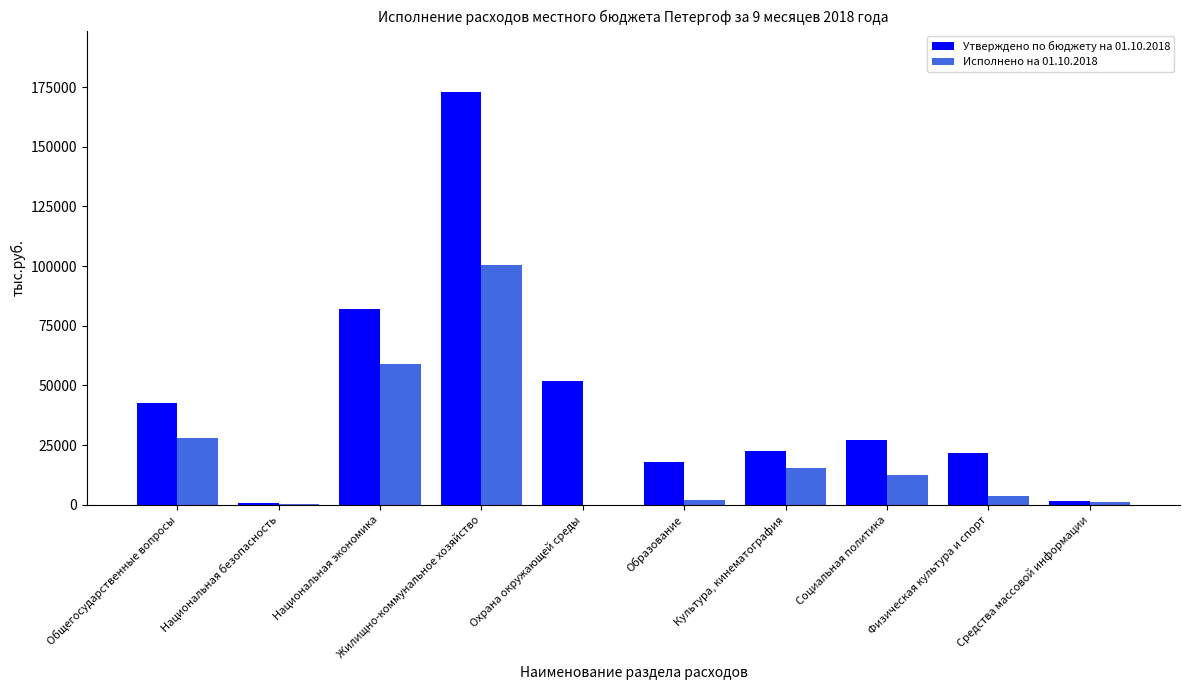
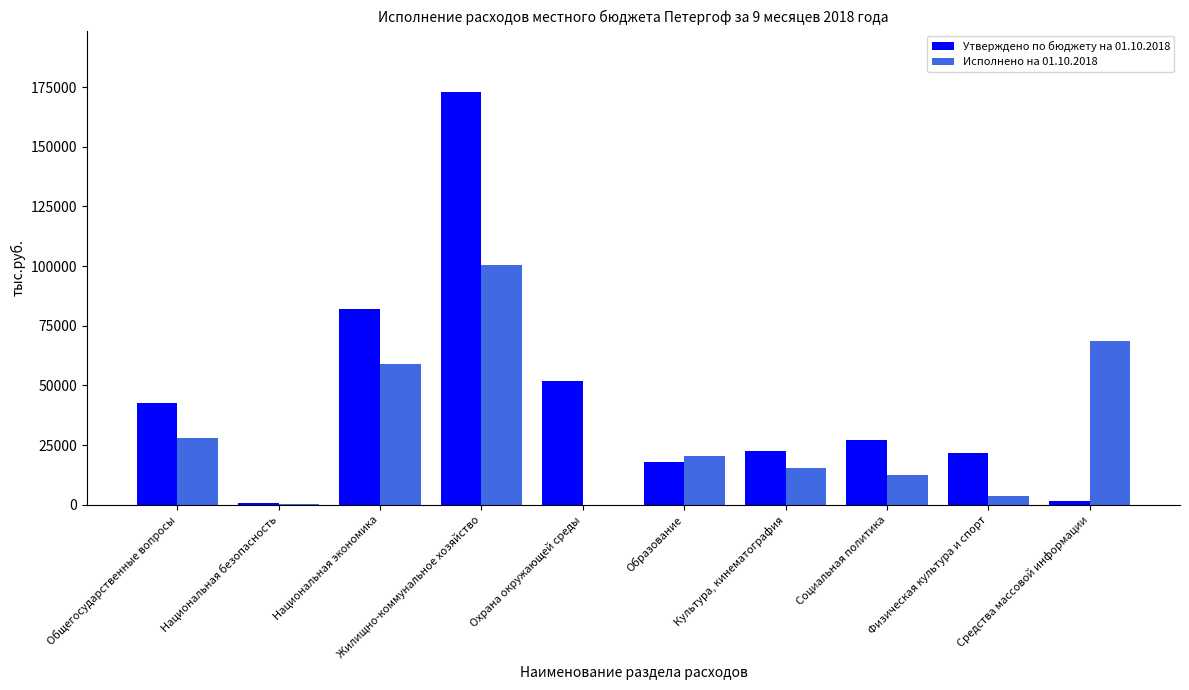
  {
    "Утверждено по бюджету на 01.10.2018": {
      "Общегосударственные вопросы": 43000,
      "Национальная экономика": 82000,
      "Жилищно-коммунальное хозяйство": 173000,
      "Охрана окружающей среды": 52000,
      "Образование": 18000,
      "Культура, кинематография": 23000,
      "Социальная политика": 27000,
      "Физическая культура и спорт": 22000,
      "Средства массовой информации": 2000
    },
    "Исполнено на 01.10.2018": {
      "Общегосударственные вопросы": 28000,
      "Национальная экономика": 59000,
      "Жилищно-коммунальное хозяйство": 100000,
      "Охрана окружающей среды": 0,
-     "Образование": 2000,
+     "Образование": 20000,
      "Культура, кинематография": 15000,
      "Социальная политика": 13000,
      "Физическая культура и спорт": 4000,
-     "Средства массовой информации": 1000
+     "Средства массовой информации": 69000
    }
  }
